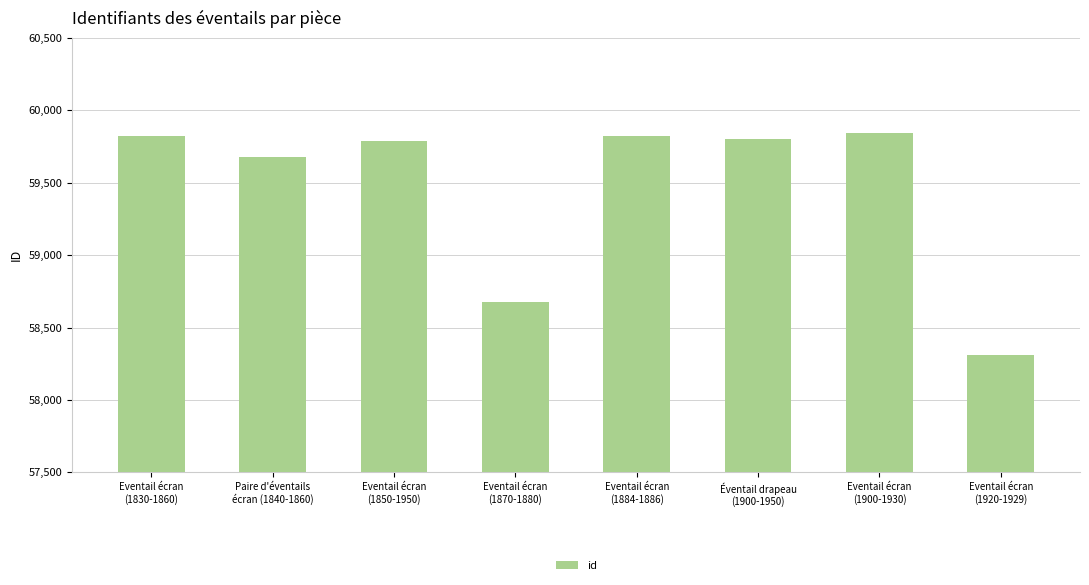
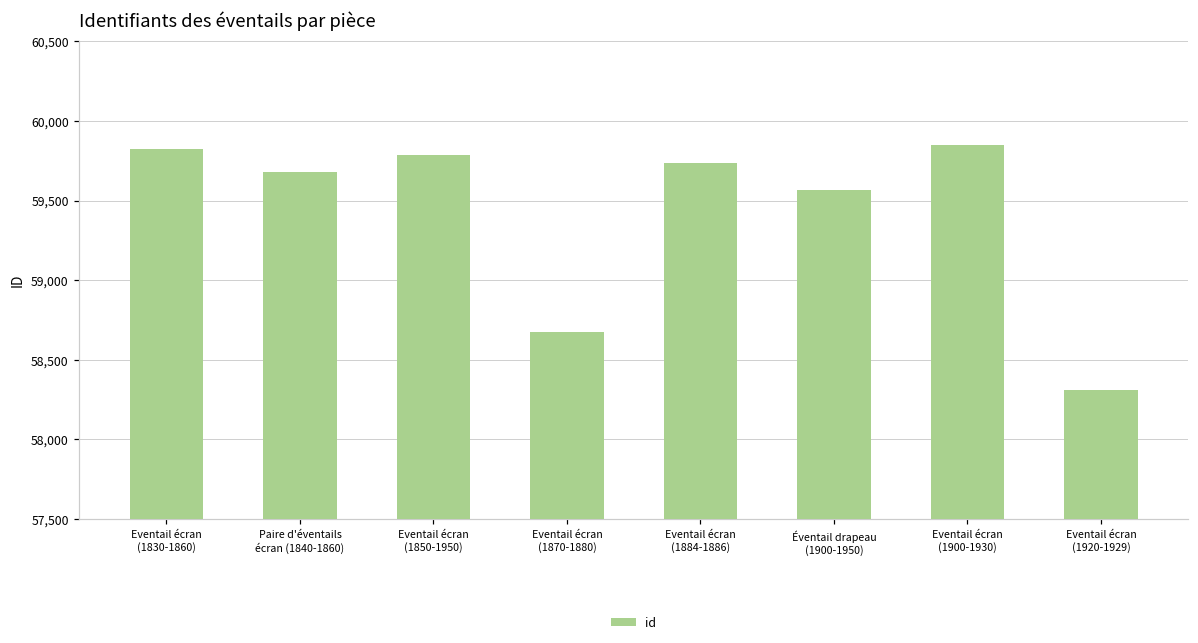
  {
    "Eventail écran (1830-1860)": "59,820",
    "Paire d'éventails écran (1840-1860)": "59,680",
    "Eventail écran (1850-1950)": "59,790",
    "Eventail écran (1870-1880)": "58,680",
-   "Eventail écran (1884-1886)": "59,830",
-   "Éventail drapeau (1900-1950)": "59,800",
+   "Eventail écran (1884-1886)": "59,740",
+   "Éventail drapeau (1900-1950)": "59,570",
    "Eventail écran (1900-1930)": "59,850",
    "Eventail écran (1920-1929)": "58,310"
  }
